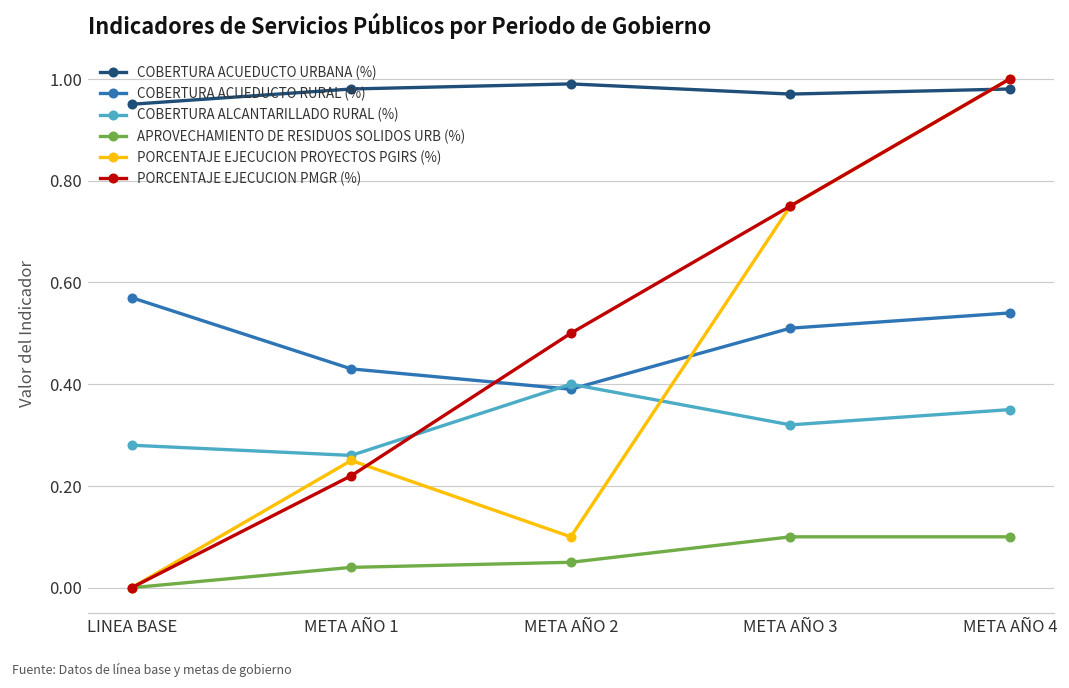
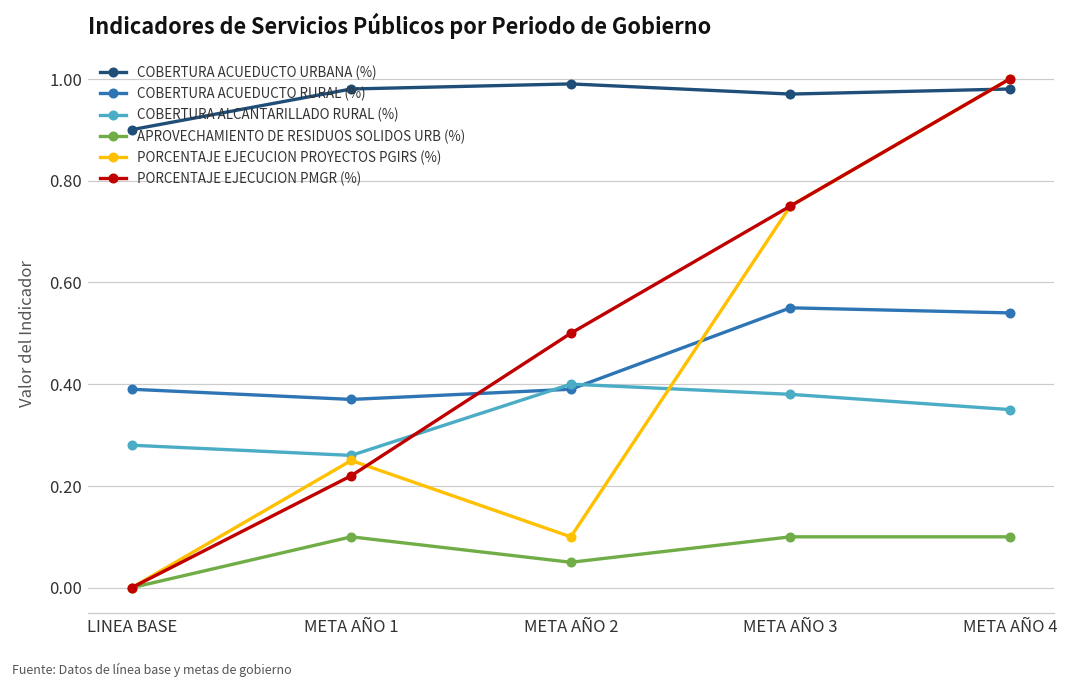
  {
    "COBERTURA ACUEDUCTO URBANA (%)": {
-     "LINEA BASE": 0.95,
+     "LINEA BASE": 0.90,
      "META AÑO 1": 0.98,
      "META AÑO 2": 0.99,
      "META AÑO 3": 0.97,
      "META AÑO 4": 0.98
    },
    "COBERTURA ACUEDUCTO RURAL (%)": {
-     "LINEA BASE": 0.57,
-     "META AÑO 1": 0.43,
+     "LINEA BASE": 0.39,
+     "META AÑO 1": 0.37,
      "META AÑO 2": 0.39,
-     "META AÑO 3": 0.51,
+     "META AÑO 3": 0.55,
      "META AÑO 4": 0.54
    },
    "COBERTURA ALCANTARILLADO RURAL (%)": {
      "LINEA BASE": 0.28,
      "META AÑO 1": 0.26,
      "META AÑO 2": 0.40,
-     "META AÑO 3": 0.32,
+     "META AÑO 3": 0.38,
      "META AÑO 4": 0.35
    },
    "APROVECHAMIENTO DE RESIDUOS SOLIDOS URB (%)": {
-     "META AÑO 1": 0.04,
+     "META AÑO 1": 0.10,
      "META AÑO 2": 0.05,
      "META AÑO 3": 0.10,
      "META AÑO 4": 0.10
    },
    "PORCENTAJE EJECUCION PROYECTOS PGIRS (%)": {
      "META AÑO 1": 0.25,
      "META AÑO 2": 0.10
    },
    "PORCENTAJE EJECUCION PMGR (%)": {
      "META AÑO 1": 0.22,
      "META AÑO 2": 0.50
    }
  }
